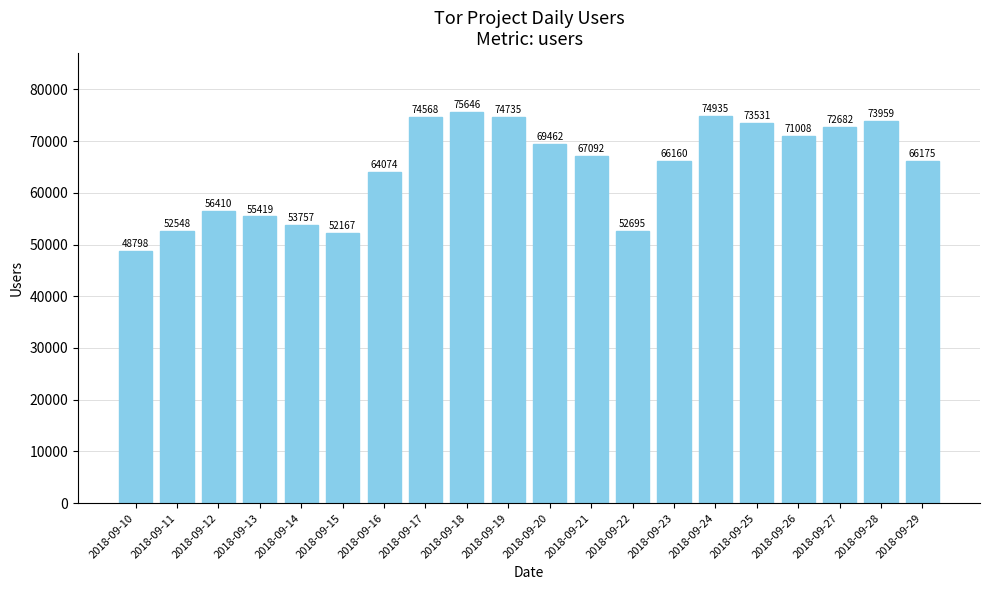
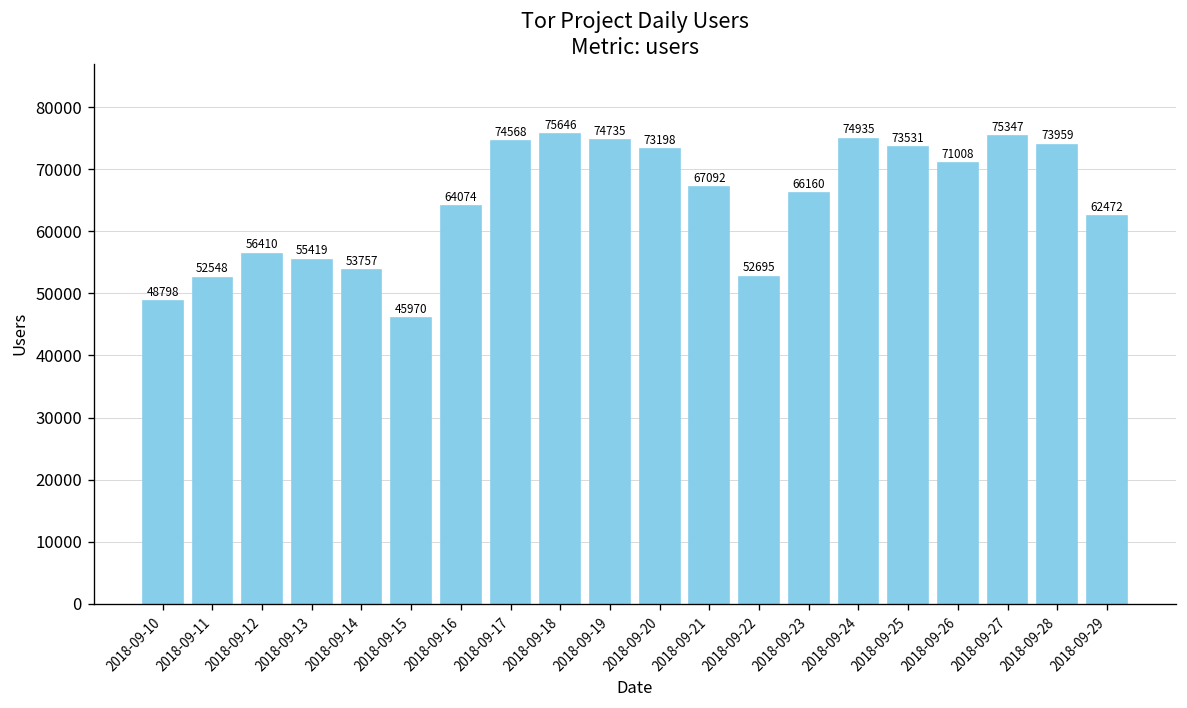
  {
    "2018-09-10": 48798,
    "2018-09-11": 52548,
    "2018-09-12": 56410,
    "2018-09-13": 55419,
    "2018-09-14": 53757,
-   "2018-09-15": 52167,
+   "2018-09-15": 45970,
    "2018-09-16": 64074,
    "2018-09-17": 74568,
    "2018-09-18": 75646,
    "2018-09-19": 74735,
-   "2018-09-20": 69462,
+   "2018-09-20": 73198,
    "2018-09-21": 67092,
    "2018-09-22": 52695,
    "2018-09-23": 66160,
    "2018-09-24": 74935,
    "2018-09-25": 73531,
    "2018-09-26": 71008,
-   "2018-09-27": 72682,
+   "2018-09-27": 75347,
    "2018-09-28": 73959,
-   "2018-09-29": 66175
+   "2018-09-29": 62472
  }
